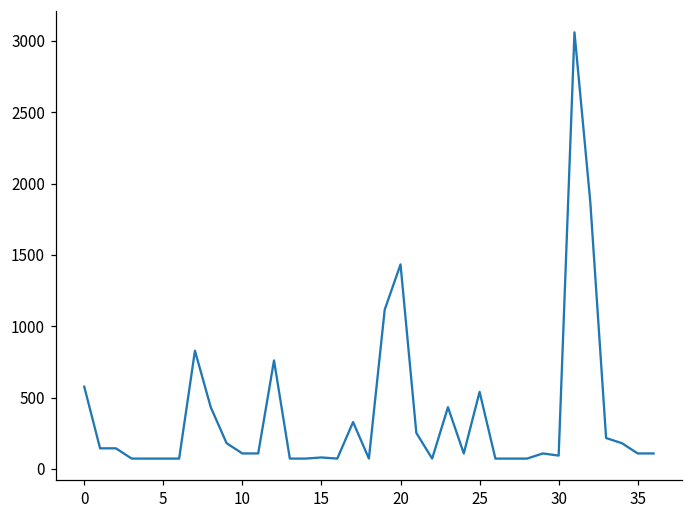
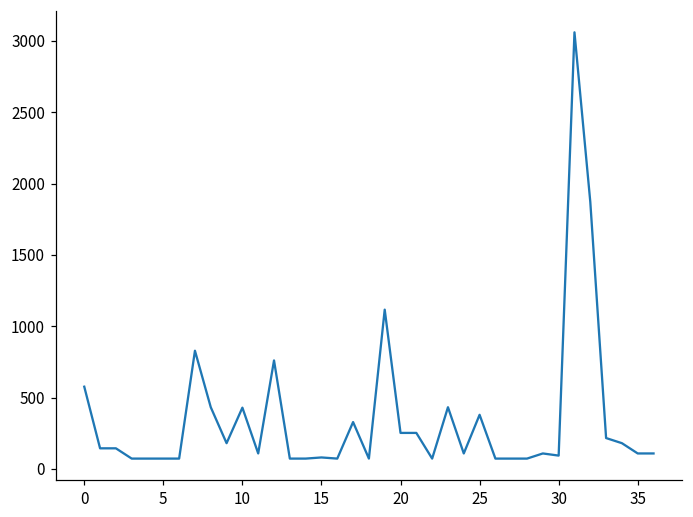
  {
    "0": 580,
    "5": 70,
-   "10": 110,
+   "10": 430,
    "15": 80,
-   "20": 1430,
-   "25": 540,
+   "20": 250,
+   "25": 380,
    "30": 90,
    "35": 110
  }
